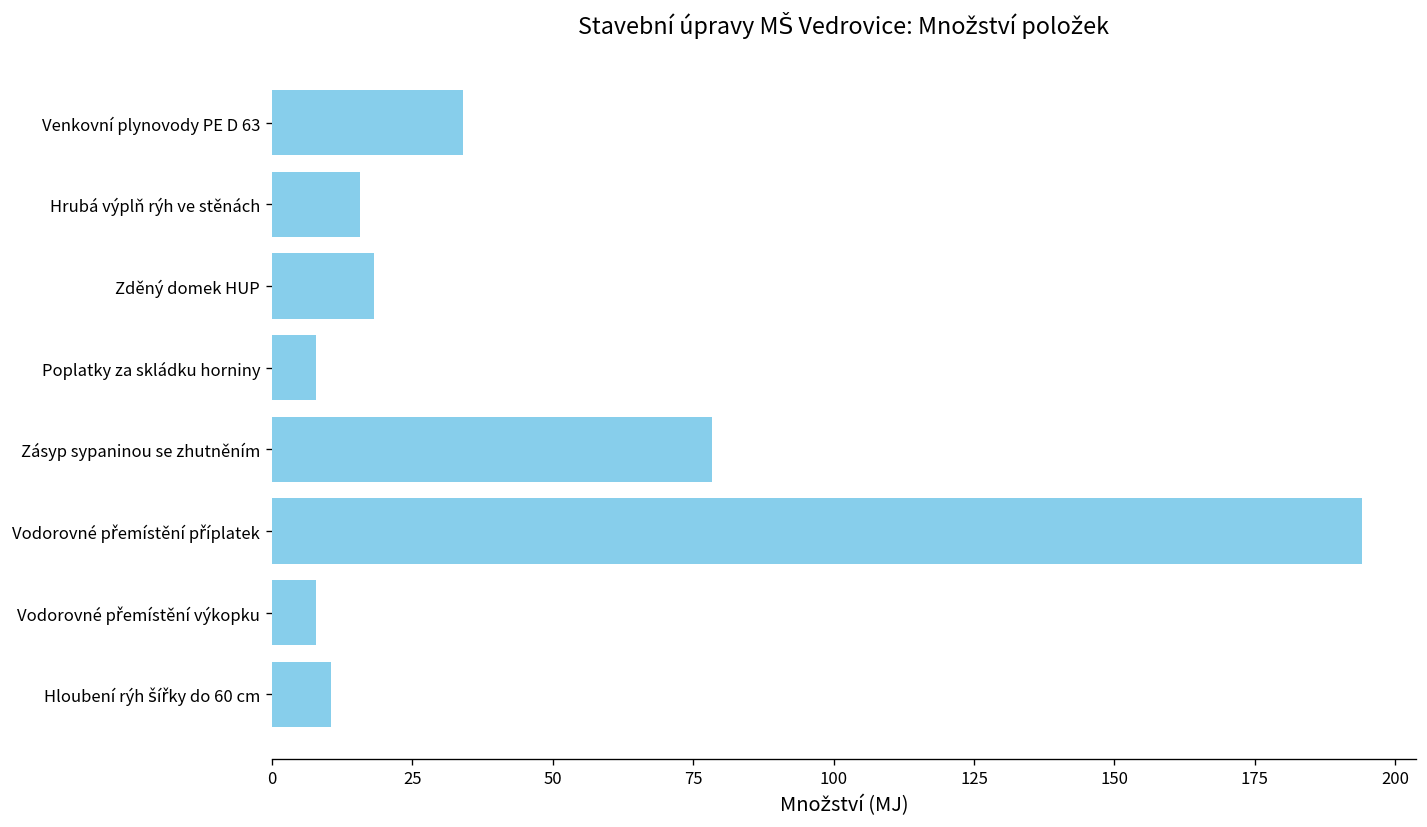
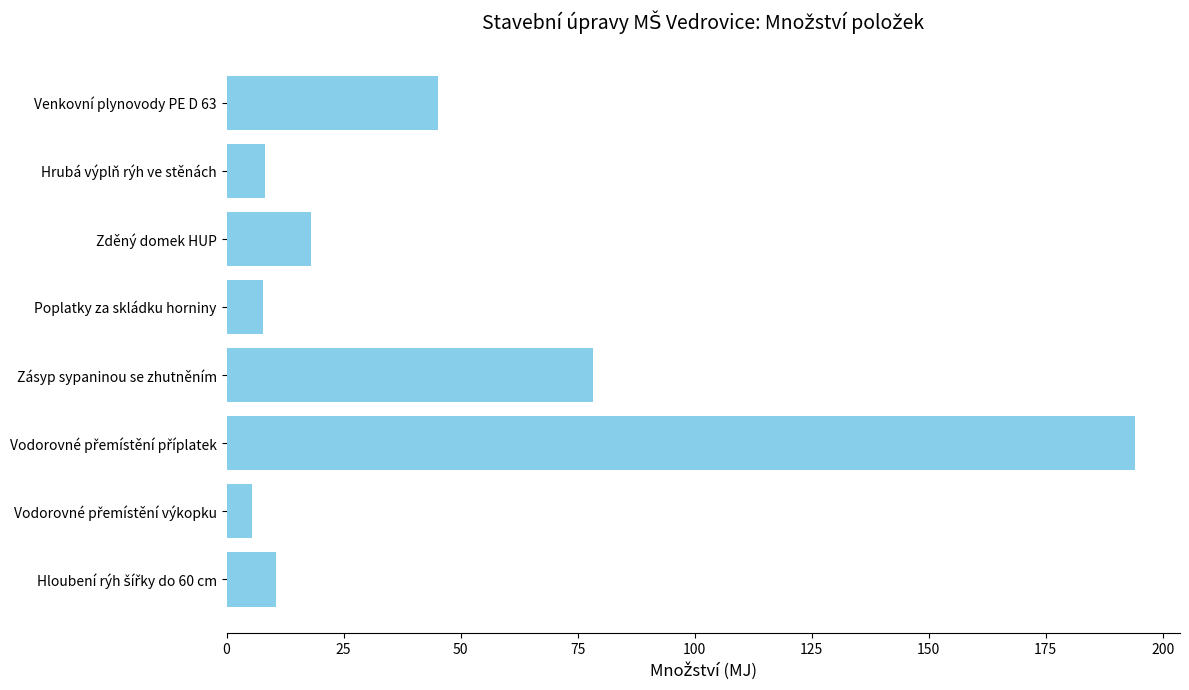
  {
-   "Venkovní plynovody PE D 63": 34,
-   "Hrubá výplň rýh ve stěnách": 16,
+   "Venkovní plynovody PE D 63": 45,
+   "Hrubá výplň rýh ve stěnách": 8,
    "Zděný domek HUP": 18,
    "Poplatky za skládku horniny": 8,
    "Zásyp sypaninou se zhutněním": 78,
    "Vodorovné přemístění příplatek": 194,
-   "Vodorovné přemístění výkopku": 8,
+   "Vodorovné přemístění výkopku": 6,
    "Hloubení rýh šířky do 60 cm": 11
  }
